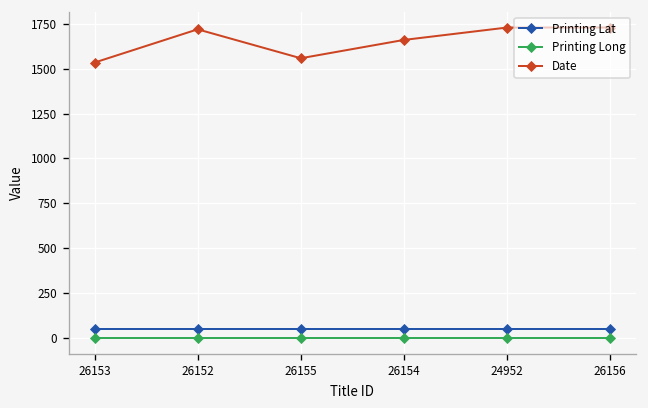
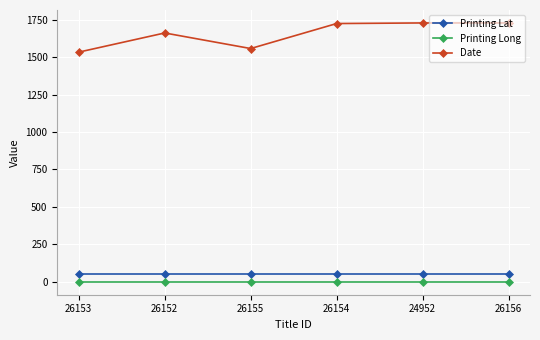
  {
    "Printing Lat": {
      "26153": 50,
      "26152": 50,
      "26155": 50,
      "26154": 50,
      "24952": 50,
      "26156": 50
    },
    "Printing Long": {
      "26153": 0,
      "26152": 0,
      "26155": 0,
      "26154": 0,
      "24952": 0,
      "26156": 0
    },
    "Date": {
      "26153": 1530,
-     "26152": 1720,
+     "26152": 1660,
      "26155": 1560,
-     "26154": 1660,
+     "26154": 1730,
      "24952": 1730
    }
  }
